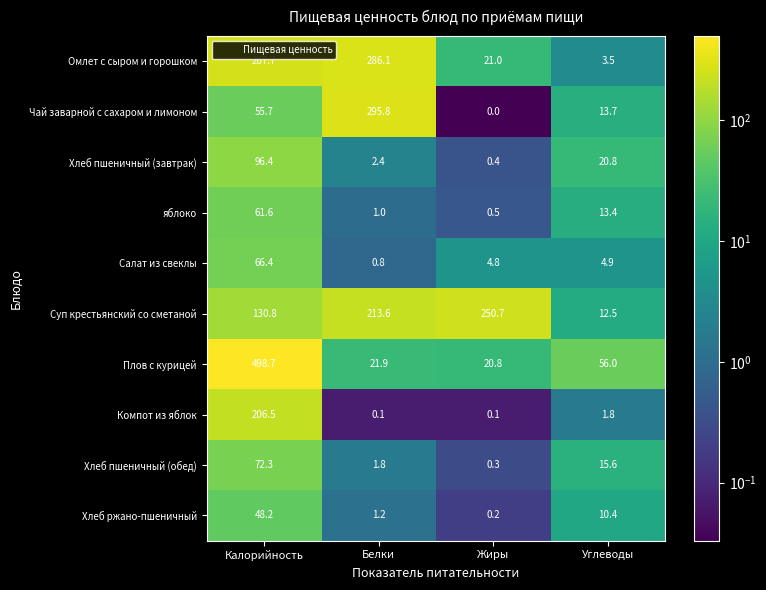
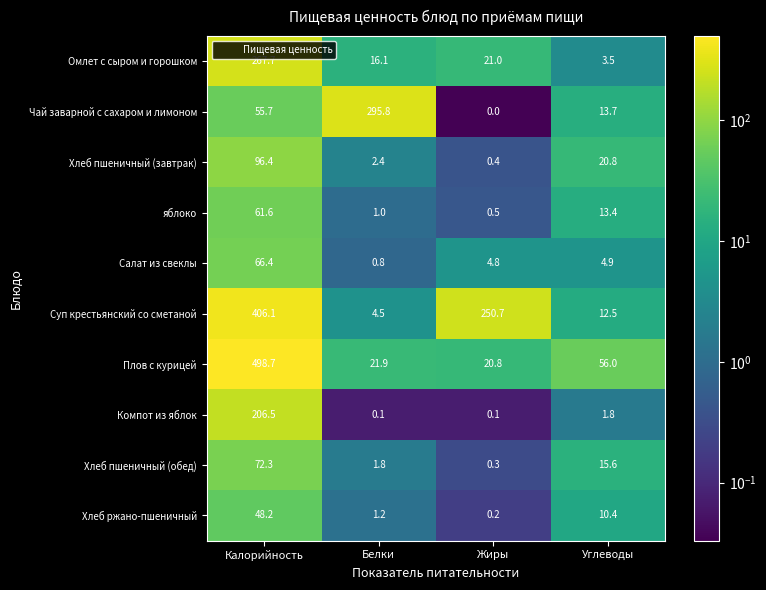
  {
    "Омлет с сыром и горошком": {
-     "Белки": 286.1,
+     "Белки": 16.1,
      "Жиры": 21.0,
      "Углеводы": 3.5
    },
    "Чай заварной с сахаром и лимоном": {
      "Калорийность": 55.7,
      "Белки": 295.8,
      "Жиры": 0.0,
      "Углеводы": 13.7
    },
    "Хлеб пшеничный (завтрак)": {
      "Калорийность": 96.4,
      "Белки": 2.4,
      "Жиры": 0.4,
      "Углеводы": 20.8
    },
    "яблоко": {
      "Калорийность": 61.6,
      "Белки": 1.0,
      "Жиры": 0.5,
      "Углеводы": 13.4
    },
    "Салат из свеклы": {
      "Калорийность": 66.4,
      "Белки": 0.8,
      "Жиры": 4.8,
      "Углеводы": 4.9
    },
    "Суп крестьянский со сметаной": {
-     "Калорийность": 130.8,
-     "Белки": 213.6,
+     "Калорийность": 406.1,
+     "Белки": 4.5,
      "Жиры": 250.7,
      "Углеводы": 12.5
    },
    "Плов с курицей": {
      "Калорийность": 498.7,
      "Белки": 21.9,
      "Жиры": 20.8,
      "Углеводы": 56.0
    },
    "Компот из яблок": {
      "Калорийность": 206.5,
      "Белки": 0.1,
      "Жиры": 0.1,
      "Углеводы": 1.8
    },
    "Хлеб пшеничный (обед)": {
      "Калорийность": 72.3,
      "Белки": 1.8,
      "Жиры": 0.3,
      "Углеводы": 15.6
    },
    "Хлеб ржано-пшеничный": {
      "Калорийность": 48.2,
      "Белки": 1.2,
      "Жиры": 0.2,
      "Углеводы": 10.4
    }
  }
